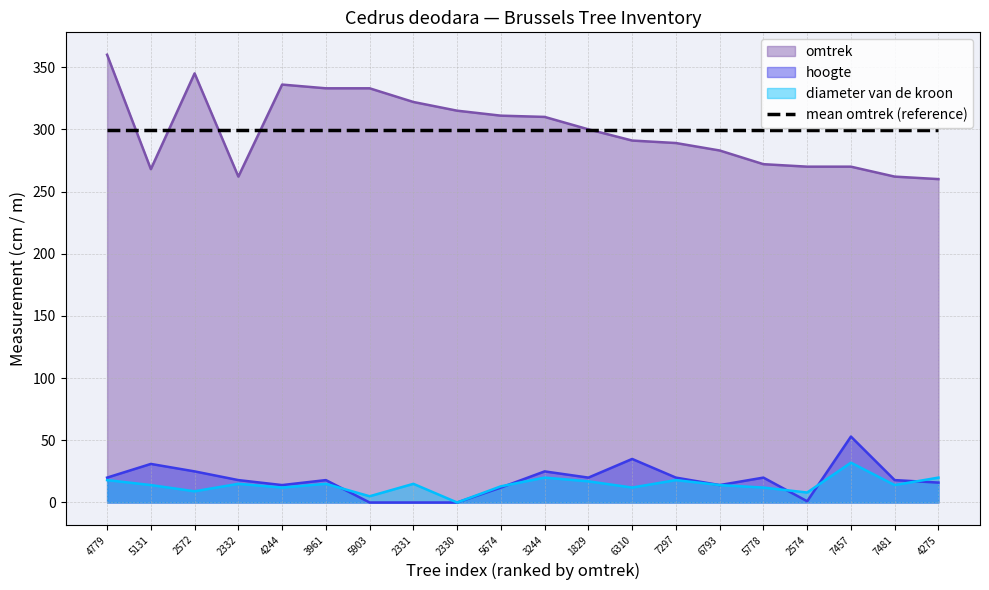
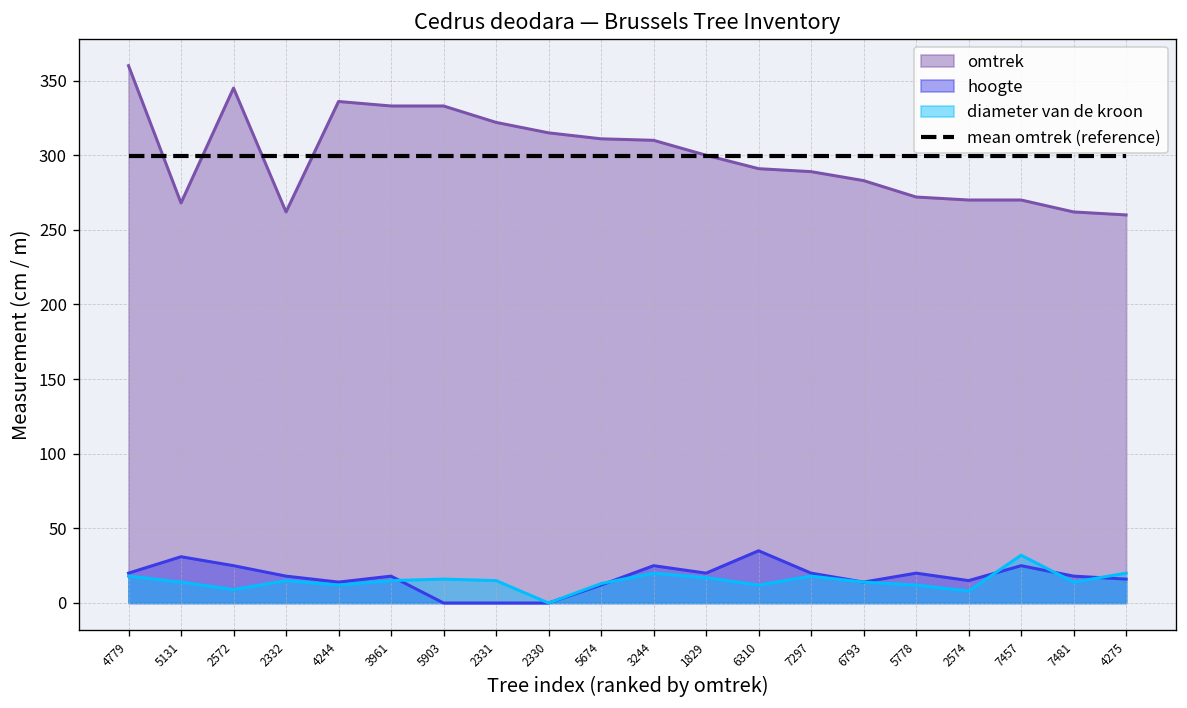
  {
    "omtrek": {
      "4779": 360,
      "5131": 268,
      "2572": 345,
      "2332": 262,
      "4244": 336,
      "3961": 333,
      "5903": 333,
      "2331": 322,
      "2330": 315,
      "5674": 311,
      "3244": 310,
      "6310": 291,
      "7297": 289,
      "6793": 283,
      "5778": 272,
      "2574": 270,
      "7457": 270,
      "7481": 262,
      "4275": 260
    },
    "hoogte": {
      "5131": 31,
      "2572": 25,
      "2332": 18,
      "3961": 18,
      "5903": 0,
      "2331": 0,
      "3244": 25,
      "1829": 20,
      "6310": 35,
      "5778": 20,
-     "2574": 1,
-     "7457": 53,
+     "2574": 15,
+     "7457": 25,
      "7481": 18,
      "4275": 16
    },
    "diameter van de kroon": {
      "5131": 14,
      "2572": 9,
      "2332": 15,
      "3961": 15,
-     "5903": 5,
+     "5903": 16,
      "2331": 15,
      "3244": 20,
      "1829": 17,
      "6310": 12,
      "5778": 12,
      "2574": 8,
      "7457": 32,
      "7481": 14,
      "4275": 20
    },
    "mean omtrek (reference)": {
      "4779": 300,
      "5131": 300,
      "2572": 300,
      "2332": 300,
      "4244": 300,
      "3961": 300,
      "5903": 300,
      "2331": 300,
      "2330": 300,
      "5674": 300,
      "3244": 300,
      "6310": 300,
      "7297": 300,
      "6793": 300,
      "5778": 300,
      "2574": 300,
      "7457": 300,
      "7481": 300,
      "4275": 300
    }
  }
